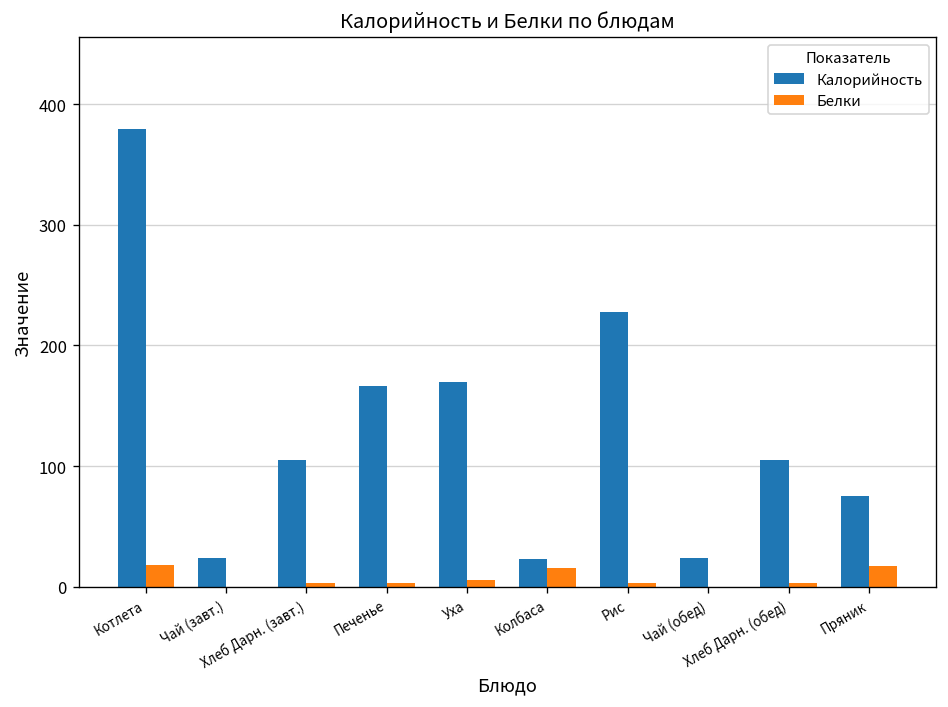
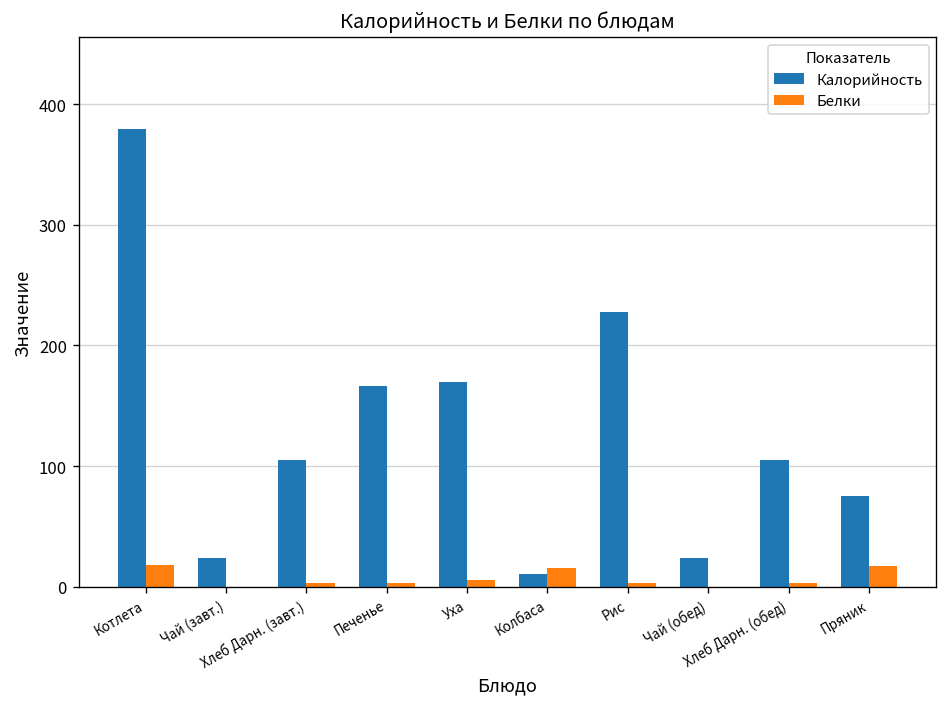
  {
    "Калорийность": {
      "Котлета": 380,
      "Чай (завт.)": 24,
      "Хлеб Дарн. (завт.)": 105,
      "Печенье": 167,
      "Уха": 169,
-     "Колбаса": 23,
+     "Колбаса": 10,
      "Рис": 228,
      "Чай (обед)": 24,
      "Хлеб Дарн. (обед)": 105,
      "Пряник": 75
    },
    "Белки": {
      "Котлета": 18,
      "Чай (завт.)": 0,
      "Хлеб Дарн. (завт.)": 3,
      "Печенье": 3,
      "Уха": 6,
      "Колбаса": 16,
      "Рис": 3,
      "Чай (обед)": 0,
      "Хлеб Дарн. (обед)": 3,
      "Пряник": 17
    }
  }
